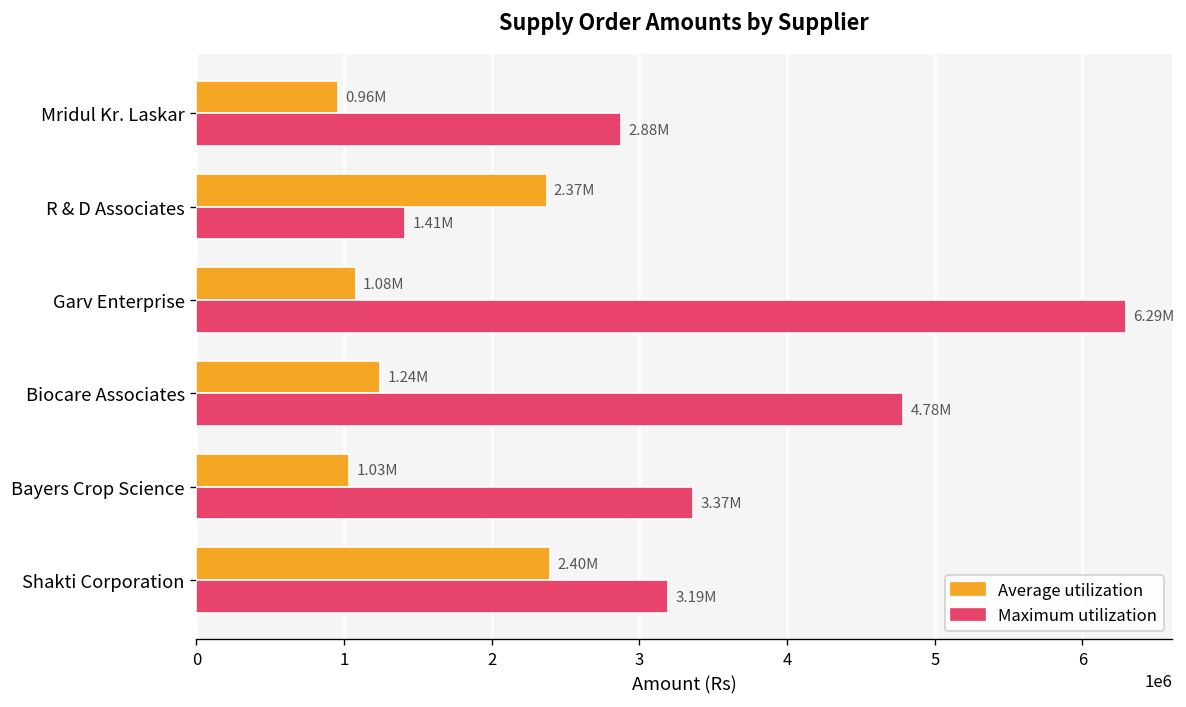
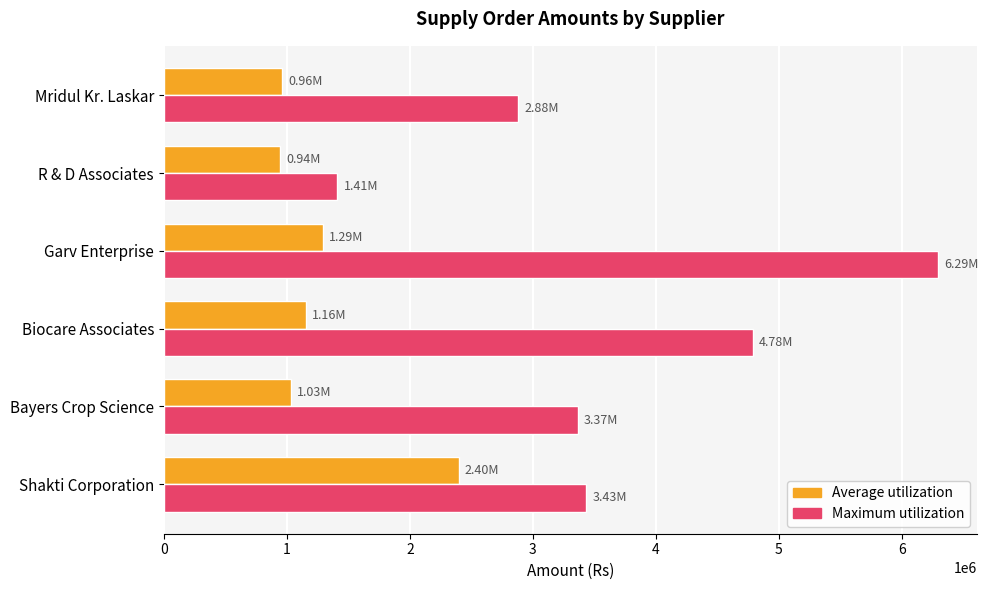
  {
    "Average utilization": {
      "Mridul Kr. Laskar": "0.96M",
-     "R & D Associates": "2.37M",
-     "Garv Enterprise": "1.08M",
-     "Biocare Associates": "1.24M",
+     "R & D Associates": "0.94M",
+     "Garv Enterprise": "1.29M",
+     "Biocare Associates": "1.16M",
      "Bayers Crop Science": "1.03M",
      "Shakti Corporation": "2.40M"
    },
    "Maximum utilization": {
      "Mridul Kr. Laskar": "2.88M",
      "R & D Associates": "1.41M",
      "Garv Enterprise": "6.29M",
      "Biocare Associates": "4.78M",
      "Bayers Crop Science": "3.37M",
-     "Shakti Corporation": "3.19M"
+     "Shakti Corporation": "3.43M"
    }
  }
